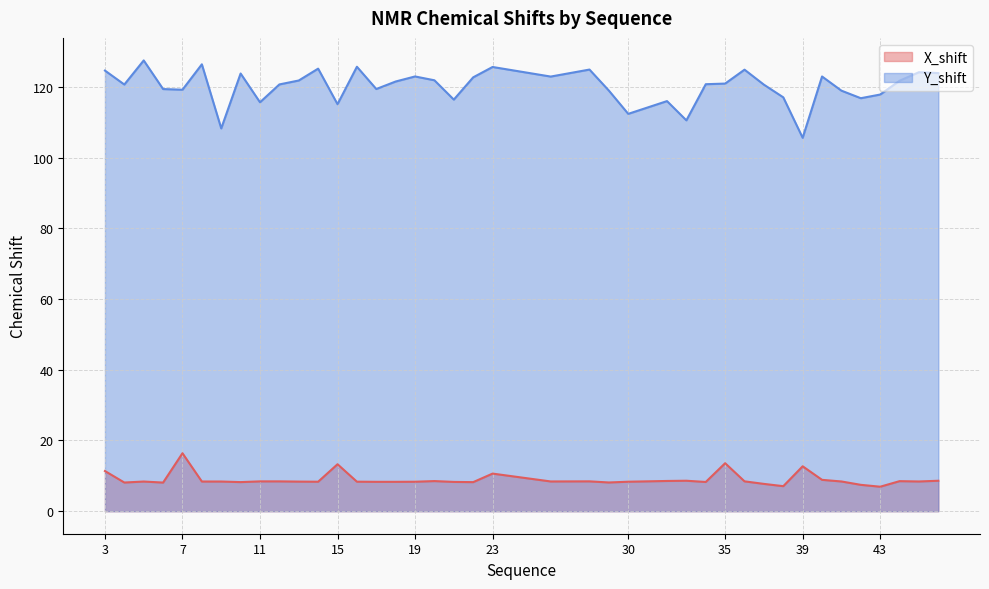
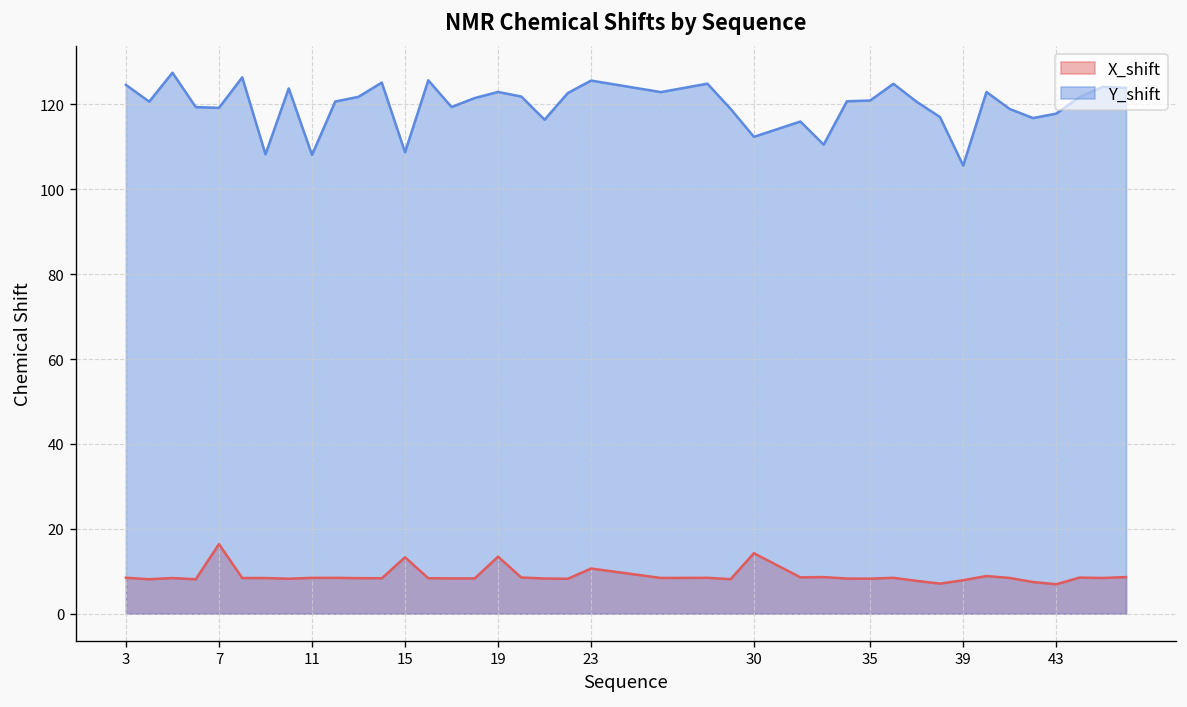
  {
    "X_shift": {
-     "3": 11,
+     "3": 8,
      "7": 16,
      "11": 8,
      "15": 13,
-     "19": 8,
+     "19": 13,
      "23": 11,
-     "30": 8,
-     "35": 14,
-     "39": 13,
+     "30": 14,
+     "35": 8,
+     "39": 8,
      "43": 7
    },
    "Y_shift": {
      "3": 125,
      "7": 119,
-     "11": 116,
-     "15": 115,
+     "11": 108,
+     "15": 109,
      "19": 123,
      "23": 126,
      "30": 112,
      "35": 121,
      "39": 106,
      "43": 118
    }
  }
